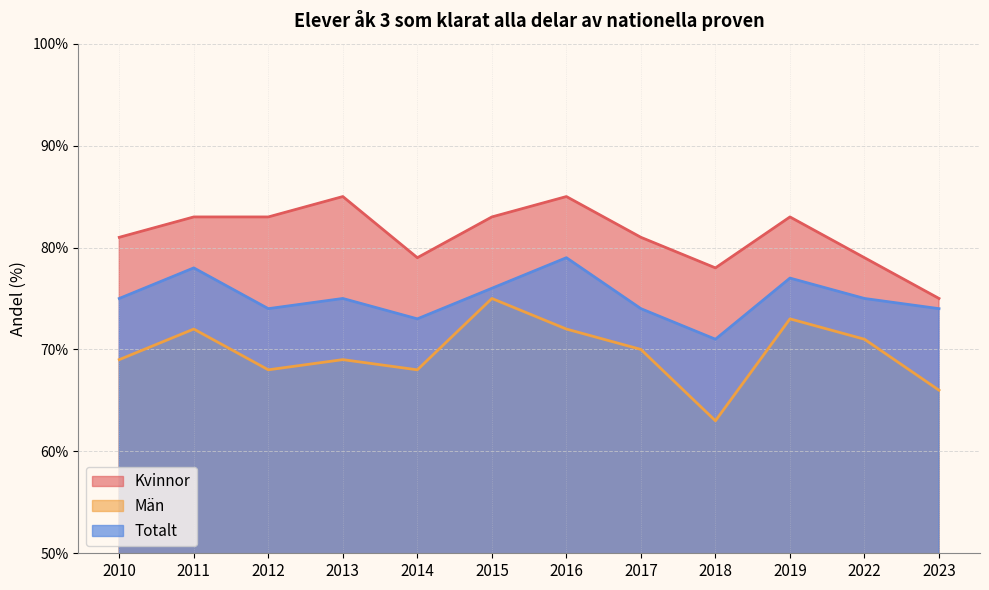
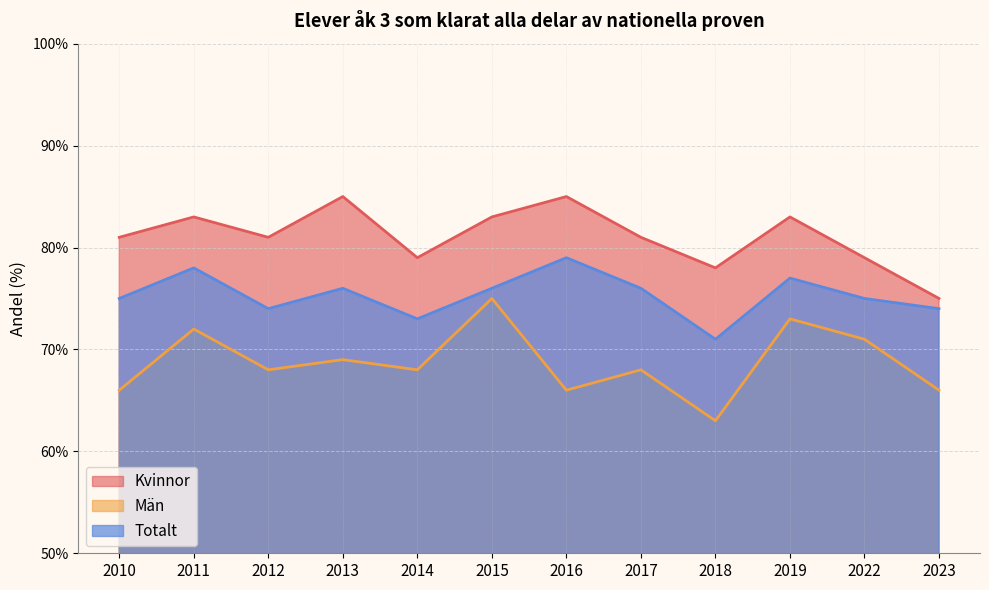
  {
    "Kvinnor": {
      "2010": "81%",
      "2011": "83%",
-     "2012": "83%",
+     "2012": "81%",
      "2013": "85%",
      "2014": "79%",
      "2015": "83%",
      "2016": "85%",
      "2017": "81%",
      "2018": "78%",
      "2019": "83%",
      "2022": "79%",
      "2023": "75%"
    },
    "Män": {
-     "2010": "69%",
+     "2010": "66%",
      "2011": "72%",
      "2012": "68%",
      "2013": "69%",
      "2014": "68%",
      "2015": "75%",
-     "2016": "72%",
-     "2017": "70%",
+     "2016": "66%",
+     "2017": "68%",
      "2018": "63%",
      "2019": "73%",
      "2022": "71%",
      "2023": "66%"
    },
    "Totalt": {
      "2010": "75%",
      "2011": "78%",
      "2012": "74%",
-     "2013": "75%",
+     "2013": "76%",
      "2014": "73%",
      "2015": "76%",
      "2016": "79%",
-     "2017": "74%",
+     "2017": "76%",
      "2018": "71%",
      "2019": "77%",
      "2022": "75%",
      "2023": "74%"
    }
  }
